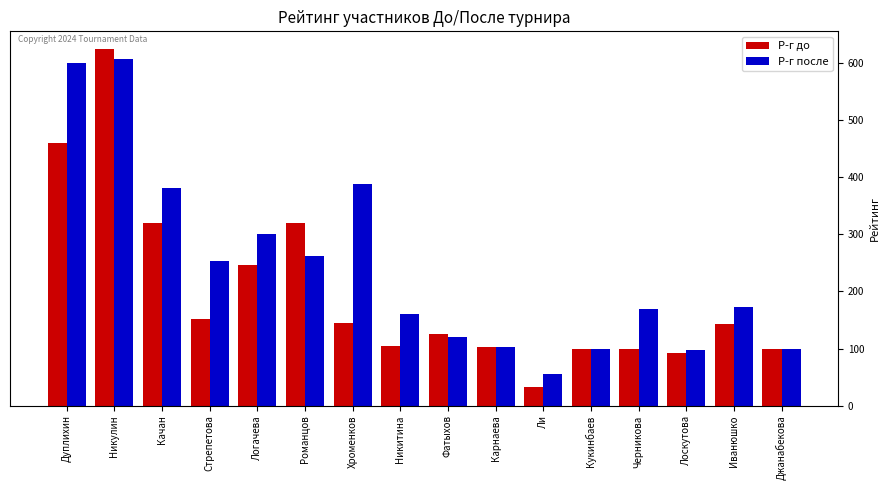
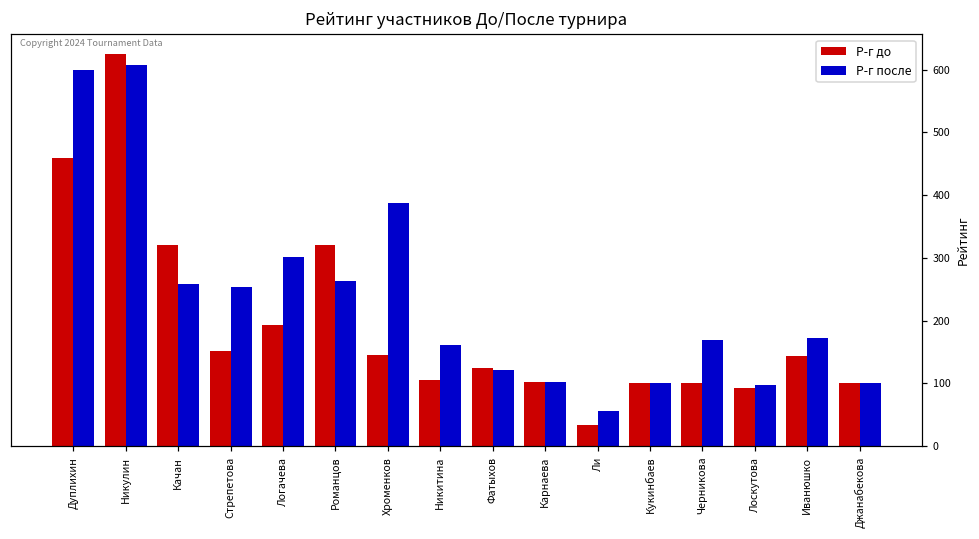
  {
    "Р-г до": {
      "Дуплихин": 460,
      "Качан": 320,
      "Стрепетова": 150,
-     "Логачева": 250,
+     "Логачева": 190,
      "Романцов": 320,
      "Хроменков": 150,
      "Никитина": 110,
      "Фатыхов": 130,
      "Карнаева": 100,
      "Ли": 30,
      "Кукинбаев": 100,
      "Черникова": 100,
      "Лоскутова": 90,
      "Иванюшко": 140,
      "Джанабекова": 100
    },
    "Р-г после": {
      "Дуплихин": 600,
      "Никулин": 610,
-     "Качан": 380,
+     "Качан": 260,
      "Стрепетова": 250,
      "Логачева": 300,
      "Романцов": 260,
      "Хроменков": 390,
      "Никитина": 160,
      "Фатыхов": 120,
      "Карнаева": 100,
      "Ли": 60,
      "Кукинбаев": 100,
      "Черникова": 170,
      "Лоскутова": 100,
      "Иванюшко": 170,
      "Джанабекова": 100
    }
  }
